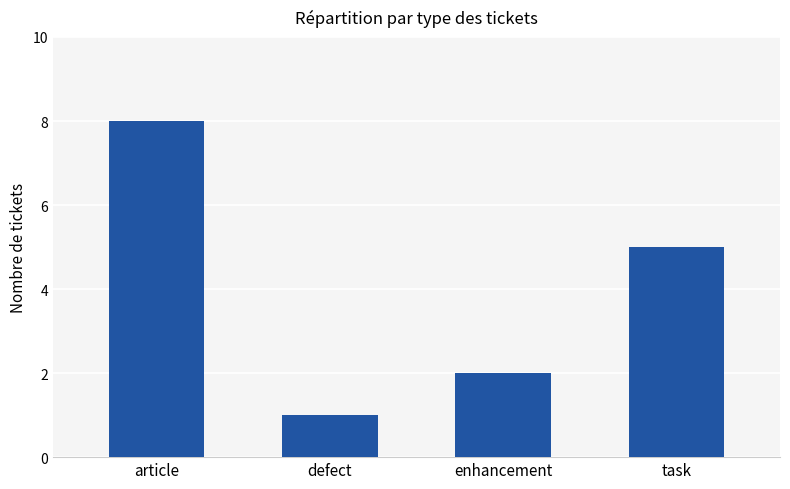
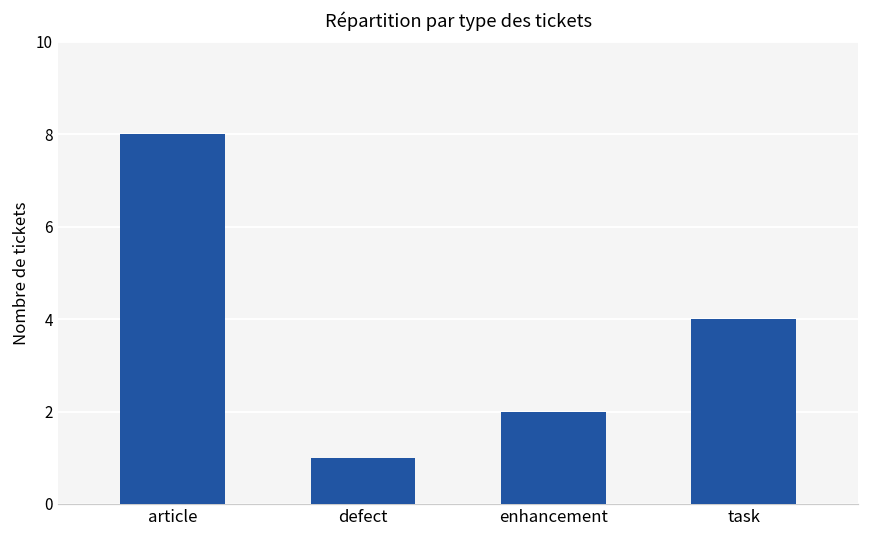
  {
    "article": 8,
    "defect": 1,
    "enhancement": 2,
-   "task": 5
+   "task": 4
  }
